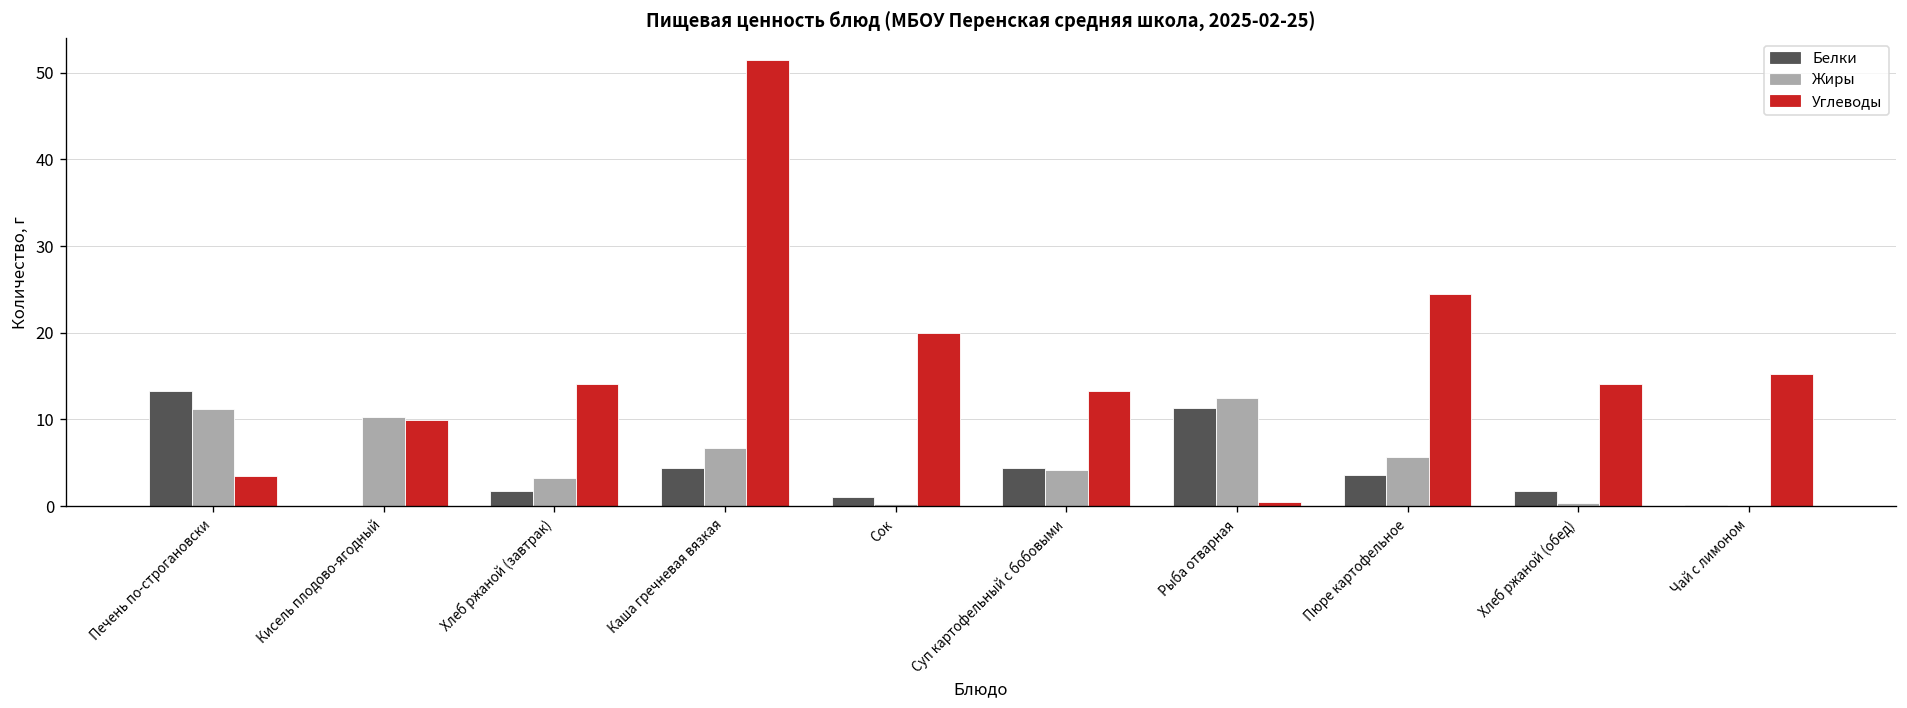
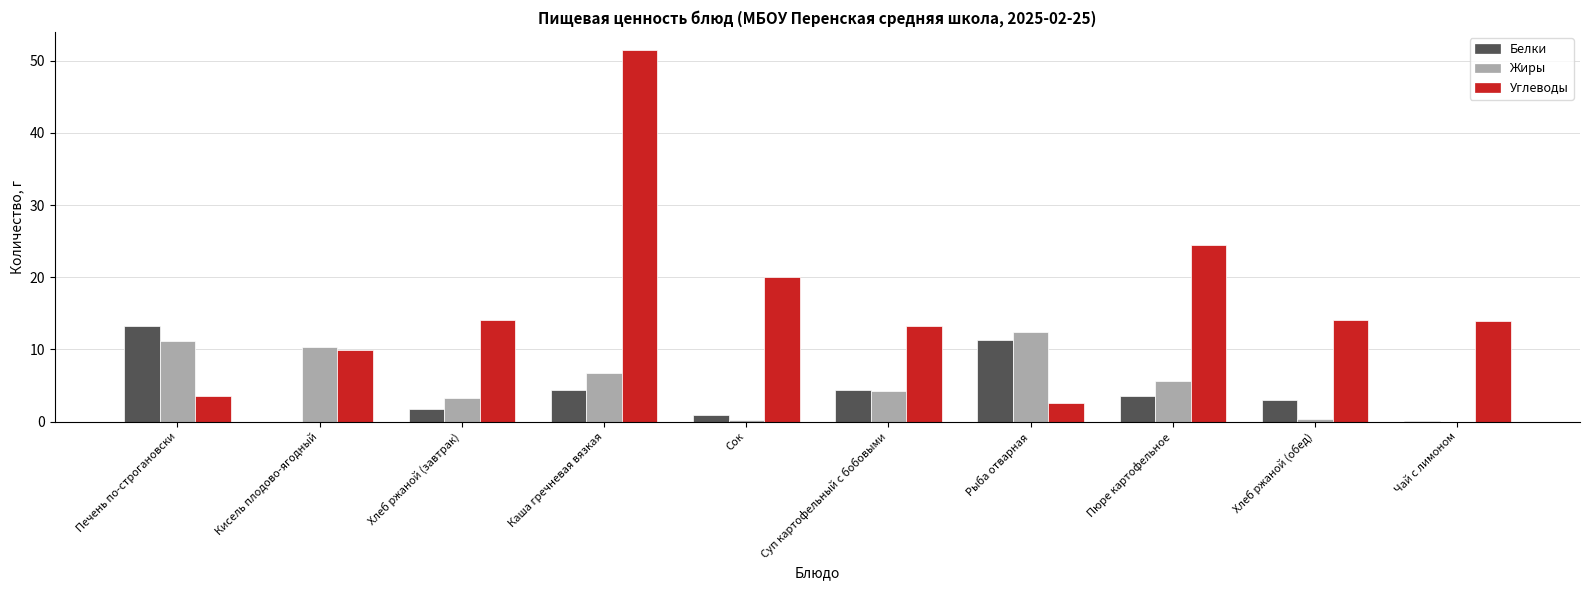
  {
    "Белки": {
      "Печень по-строгановски": 13,
      "Кисель плодово-ягодный": 0,
      "Хлеб ржаной (завтрак)": 2,
      "Каша гречневая вязкая": 4,
      "Сок": 1,
      "Суп картофельный с бобовыми": 4,
      "Рыба отварная": 11,
      "Пюре картофельное": 4,
-     "Хлеб ржаной (обед)": 2
+     "Хлеб ржаной (обед)": 3
    },
    "Жиры": {
      "Печень по-строгановски": 11,
      "Кисель плодово-ягодный": 10,
      "Хлеб ржаной (завтрак)": 3,
      "Каша гречневая вязкая": 7,
      "Суп картофельный с бобовыми": 4,
      "Рыба отварная": 12,
      "Пюре картофельное": 6
    },
    "Углеводы": {
      "Печень по-строгановски": 4,
      "Кисель плодово-ягодный": 10,
      "Хлеб ржаной (завтрак)": 14,
      "Каша гречневая вязкая": 51,
      "Сок": 20,
      "Суп картофельный с бобовыми": 13,
-     "Рыба отварная": 0,
+     "Рыба отварная": 3,
      "Пюре картофельное": 25,
      "Хлеб ржаной (обед)": 14,
-     "Чай с лимоном": 15
+     "Чай с лимоном": 14
    }
  }
